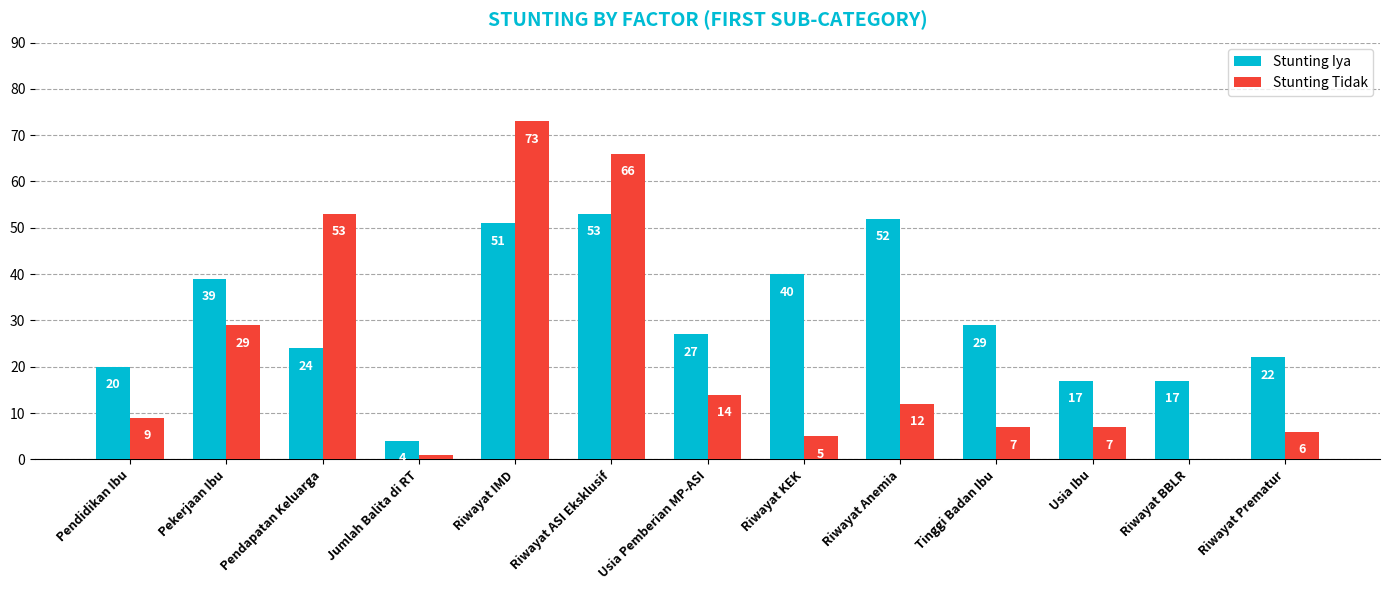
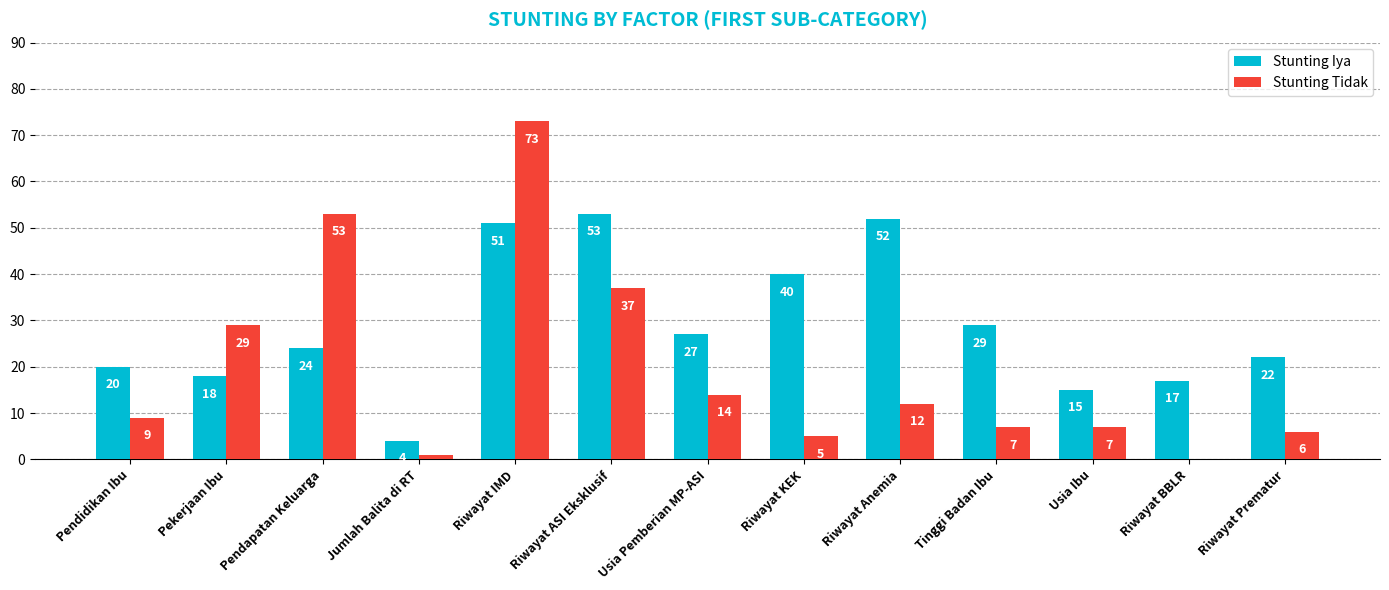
  {
    "Stunting Iya": {
      "Pendidikan Ibu": 20,
-     "Pekerjaan Ibu": 39,
+     "Pekerjaan Ibu": 18,
      "Pendapatan Keluarga": 24,
      "Riwayat IMD": 51,
      "Riwayat ASI Eksklusif": 53,
      "Usia Pemberian MP-ASI": 27,
      "Riwayat KEK": 40,
      "Riwayat Anemia": 52,
      "Tinggi Badan Ibu": 29,
-     "Usia Ibu": 17,
+     "Usia Ibu": 15,
      "Riwayat BBLR": 17,
      "Riwayat Prematur": 22
    },
    "Stunting Tidak": {
      "Pendidikan Ibu": 9,
      "Pekerjaan Ibu": 29,
      "Pendapatan Keluarga": 53,
      "Riwayat IMD": 73,
-     "Riwayat ASI Eksklusif": 66,
+     "Riwayat ASI Eksklusif": 37,
      "Usia Pemberian MP-ASI": 14,
      "Riwayat KEK": 5,
      "Riwayat Anemia": 12,
      "Tinggi Badan Ibu": 7,
      "Usia Ibu": 7,
      "Riwayat Prematur": 6
    }
  }
